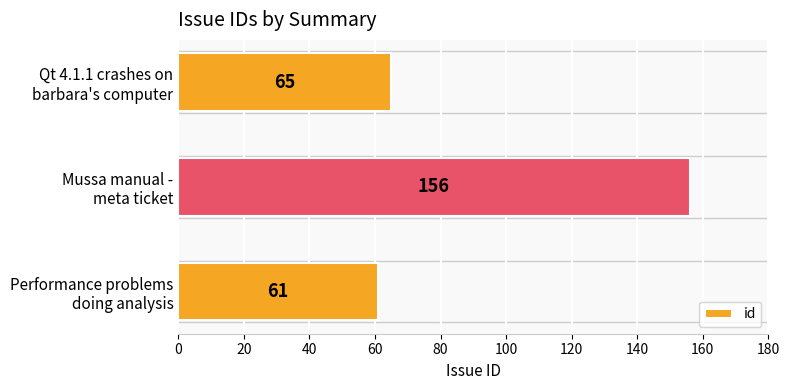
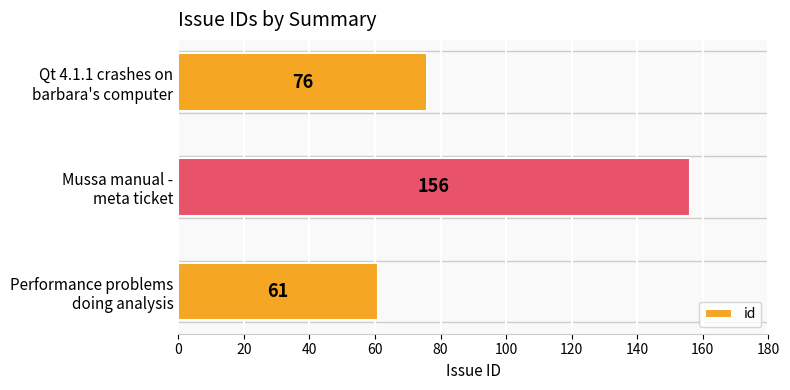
  {
-   "Qt 4.1.1 crashes on barbara's computer": 65,
+   "Qt 4.1.1 crashes on barbara's computer": 76,
    "Mussa manual - meta ticket": 156,
    "Performance problems doing analysis": 61
  }
